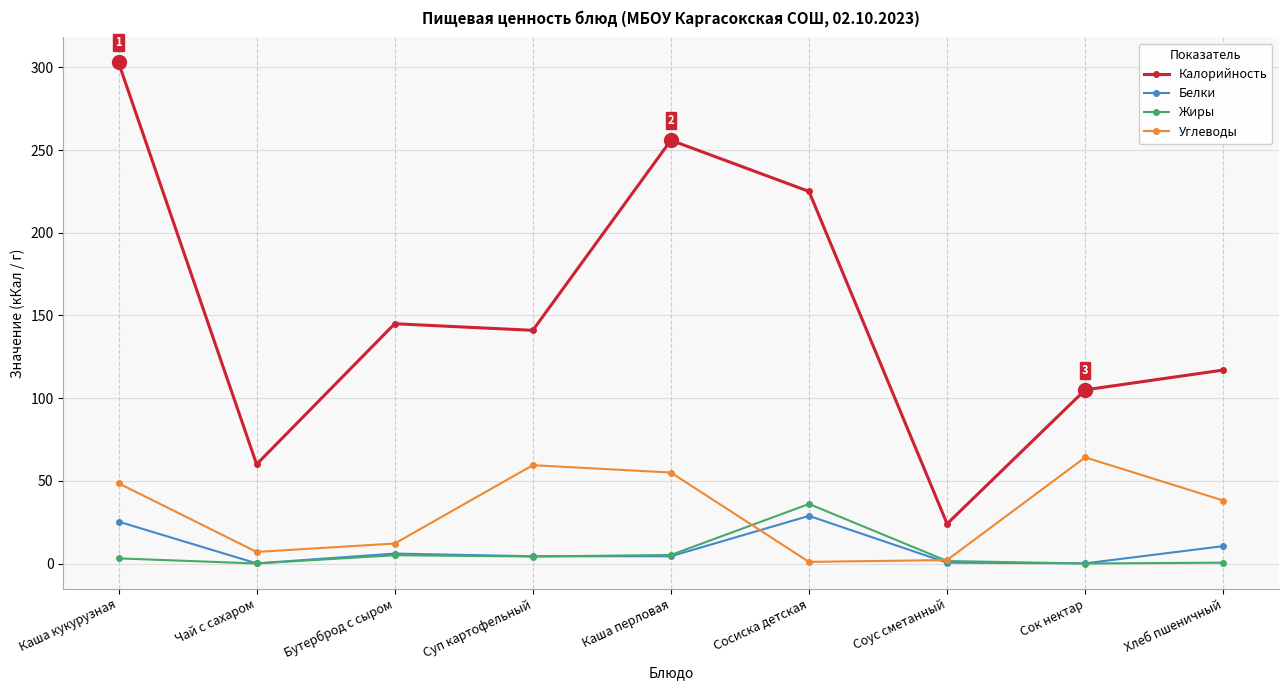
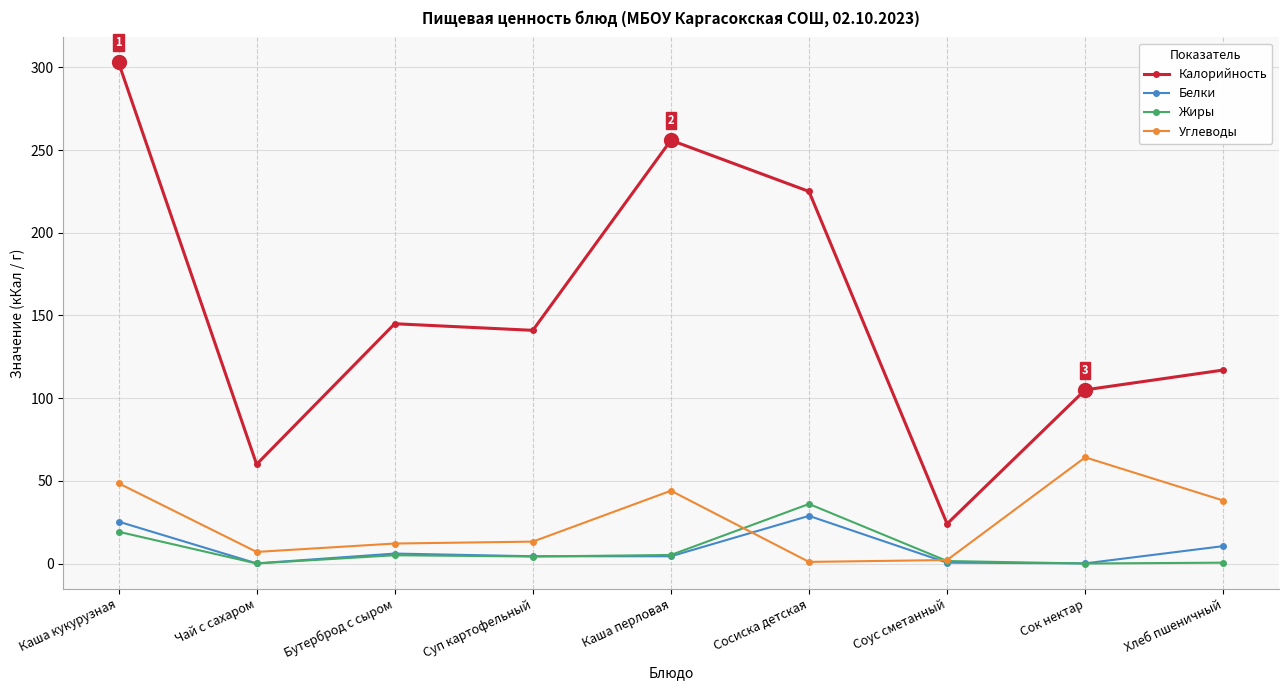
  {
    "Белки": {
      "Каша кукурузная": 25,
      "Сосиска детская": 29,
      "Хлеб пшеничный": 11
    },
    "Жиры": {
-     "Каша кукурузная": 3,
+     "Каша кукурузная": 19,
      "Сосиска детская": 36,
      "Хлеб пшеничный": 1
    },
    "Углеводы": {
      "Каша кукурузная": 49,
      "Чай с сахаром": 7,
      "Бутерброд с сыром": 12,
-     "Суп картофельный": 59,
-     "Каша перловая": 55,
+     "Суп картофельный": 13,
+     "Каша перловая": 44,
      "Сосиска детская": 1,
      "Сок нектар": 64,
      "Хлеб пшеничный": 38
    }
  }
